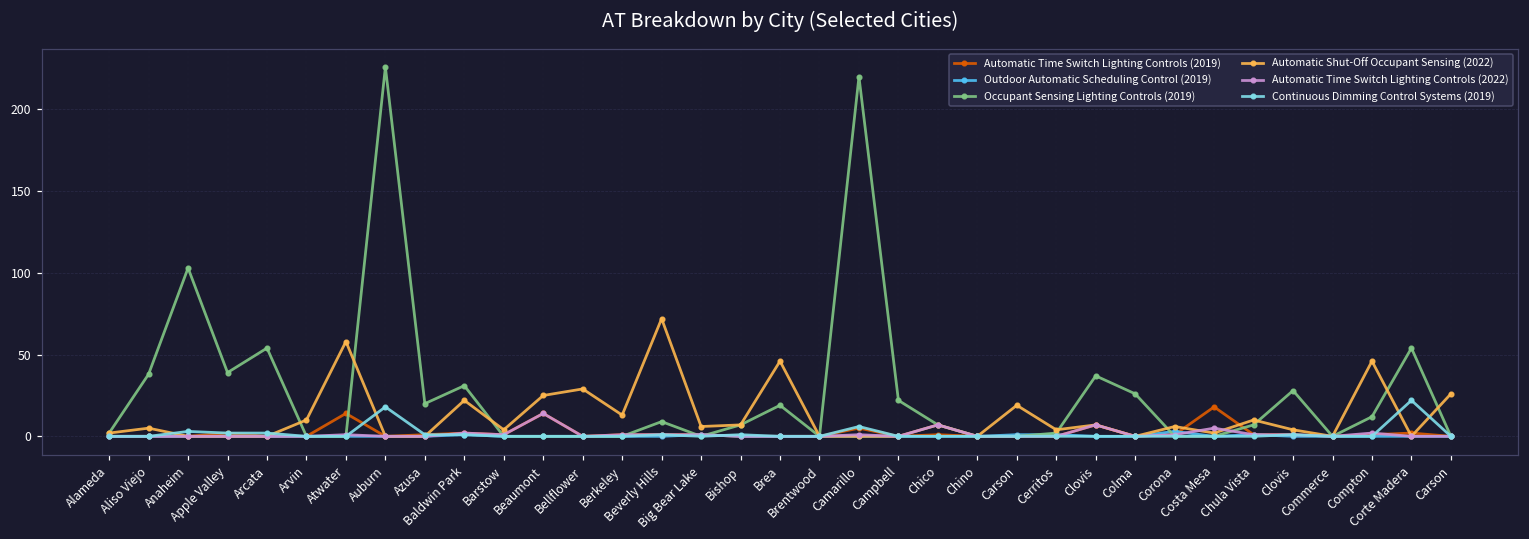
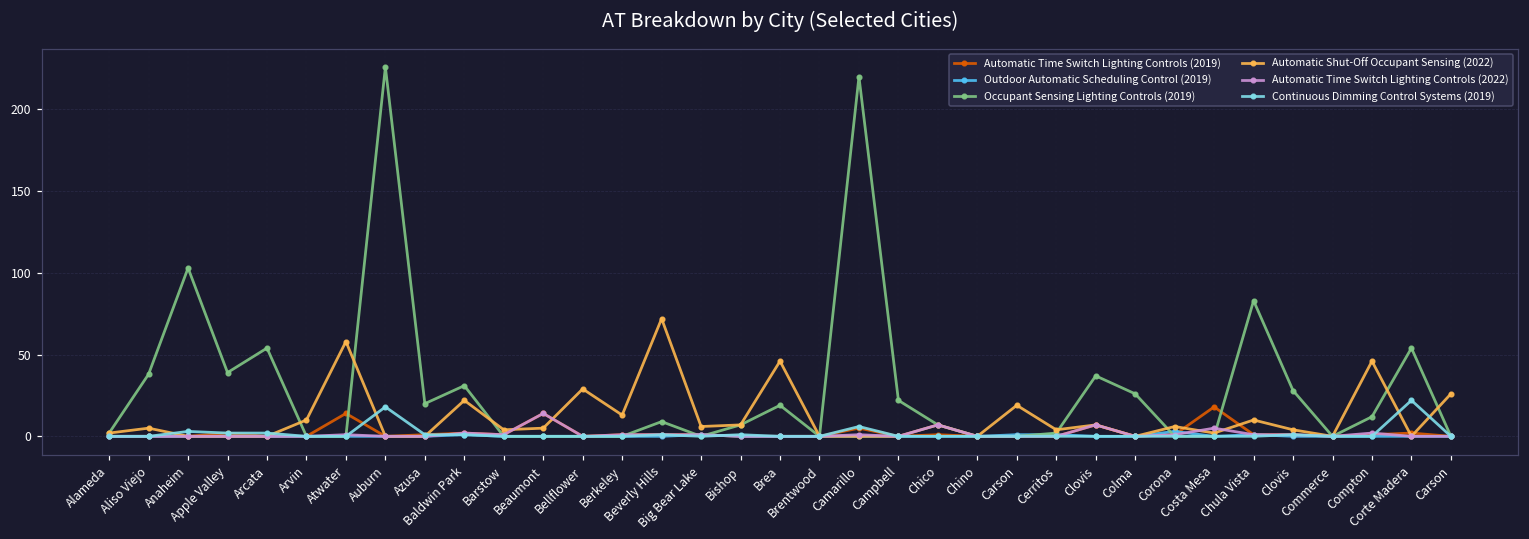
  {
    "Automatic Time Switch Lighting Controls (2019)": {
      "Atwater": 14,
      "Costa Mesa": 18,
      "Corte Madera": 2
    },
    "Occupant Sensing Lighting Controls (2019)": {
      "Aliso Viejo": 38,
      "Anaheim": 103,
      "Apple Valley": 39,
      "Arcata": 54,
      "Auburn": 226,
      "Azusa": 20,
      "Baldwin Park": 31,
      "Beverly Hills": 9,
      "Brea": 19,
      "Camarillo": 220,
      "Campbell": 22,
      "Colma": 26,
-     "Chula Vista": 7,
+     "Chula Vista": 83,
      "Compton": 12,
      "Corte Madera": 54
    },
    "Automatic Shut-Off Occupant Sensing (2022)": {
      "Aliso Viejo": 5,
      "Arvin": 10,
      "Atwater": 58,
      "Baldwin Park": 22,
      "Barstow": 4,
-     "Beaumont": 25,
+     "Beaumont": 5,
      "Bellflower": 29,
      "Berkeley": 13,
      "Beverly Hills": 72,
      "Big Bear Lake": 6,
      "Brea": 46,
      "Cerritos": 4,
      "Corona": 6,
      "Costa Mesa": 2,
      "Chula Vista": 10,
      "Compton": 46
    },
    "Automatic Time Switch Lighting Controls (2022)": {
      "Costa Mesa": 5
    }
  }
